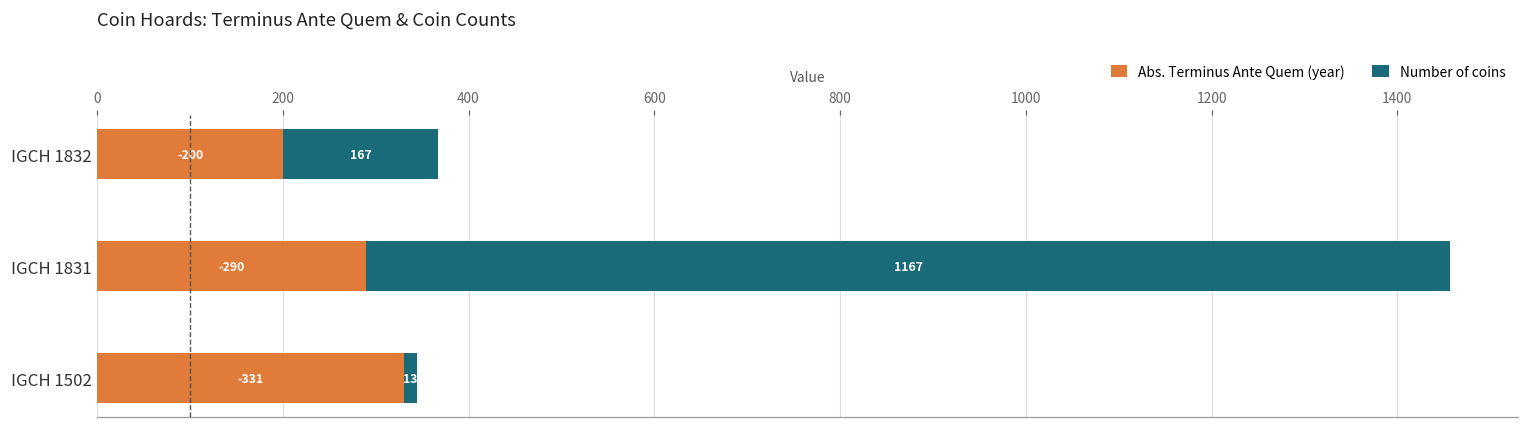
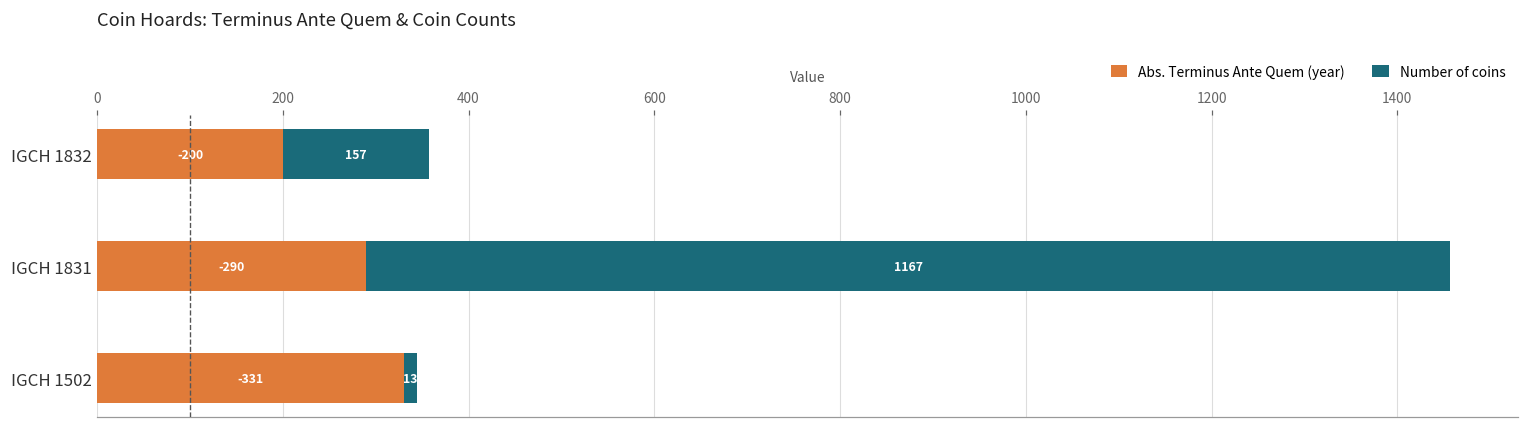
  {
    "Number of coins": {
-     "IGCH 1832": 167,
+     "IGCH 1832": 157,
      "IGCH 1831": 1167,
      "IGCH 1502": 13
    }
  }
